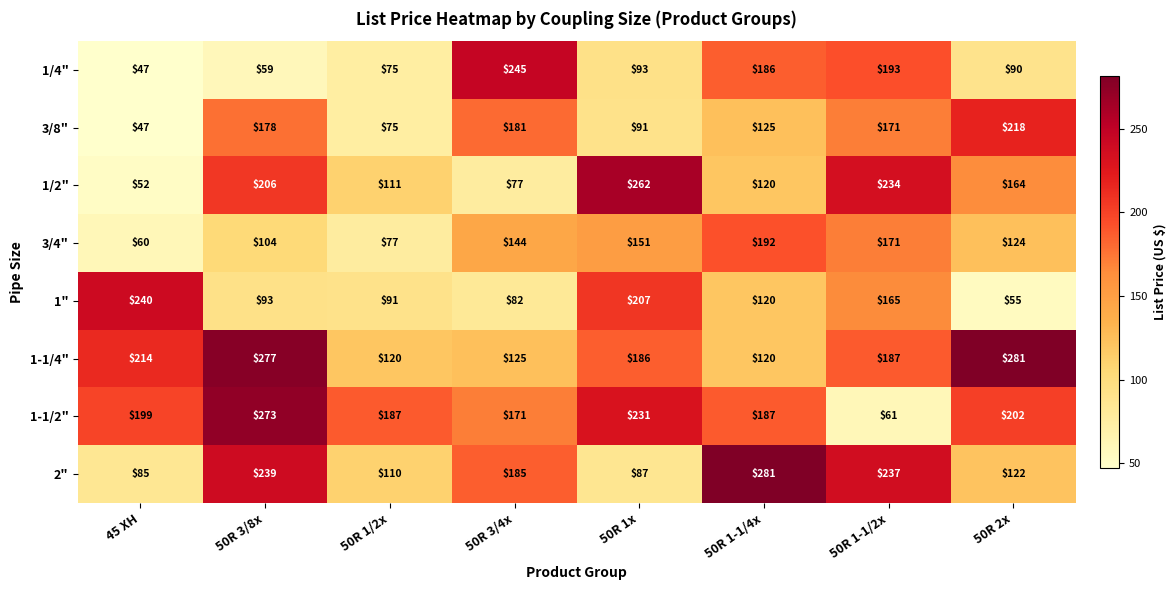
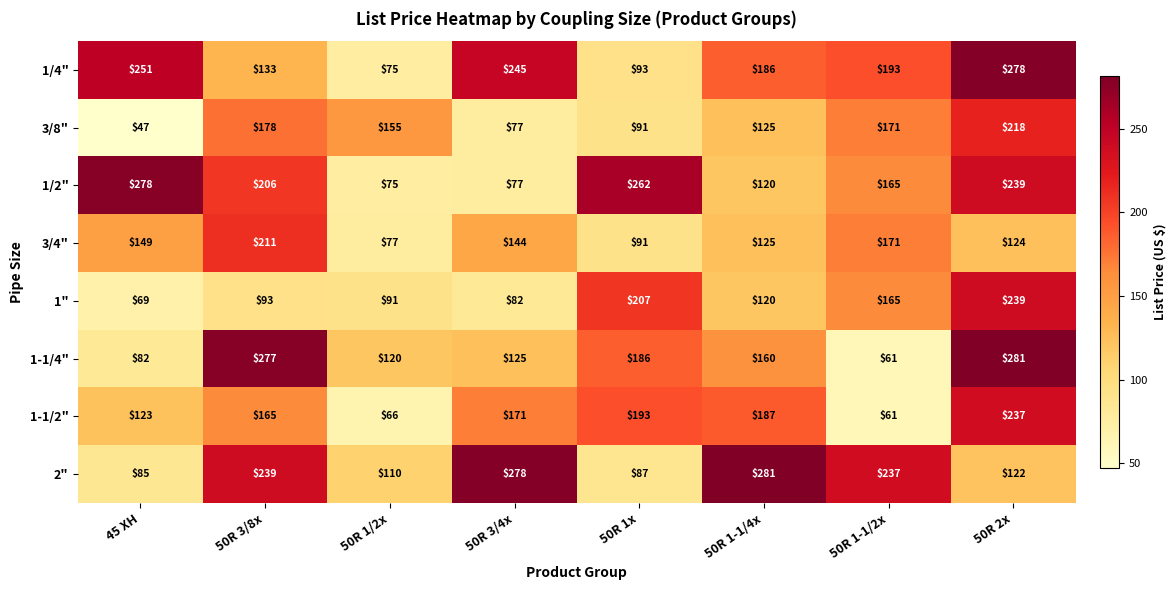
  {
    "1/4\"": {
-     "45 XH": "$47",
-     "50R 3/8x": "$59",
+     "45 XH": "$251",
+     "50R 3/8x": "$133",
      "50R 1/2x": "$75",
      "50R 3/4x": "$245",
      "50R 1x": "$93",
      "50R 1-1/4x": "$186",
      "50R 1-1/2x": "$193",
-     "50R 2x": "$90"
+     "50R 2x": "$278"
    },
    "3/8\"": {
      "45 XH": "$47",
      "50R 3/8x": "$178",
-     "50R 1/2x": "$75",
-     "50R 3/4x": "$181",
+     "50R 1/2x": "$155",
+     "50R 3/4x": "$77",
      "50R 1x": "$91",
      "50R 1-1/4x": "$125",
      "50R 1-1/2x": "$171",
      "50R 2x": "$218"
    },
    "1/2\"": {
-     "45 XH": "$52",
+     "45 XH": "$278",
      "50R 3/8x": "$206",
-     "50R 1/2x": "$111",
+     "50R 1/2x": "$75",
      "50R 3/4x": "$77",
      "50R 1x": "$262",
      "50R 1-1/4x": "$120",
-     "50R 1-1/2x": "$234",
-     "50R 2x": "$164"
+     "50R 1-1/2x": "$165",
+     "50R 2x": "$239"
    },
    "3/4\"": {
-     "45 XH": "$60",
-     "50R 3/8x": "$104",
+     "45 XH": "$149",
+     "50R 3/8x": "$211",
      "50R 1/2x": "$77",
      "50R 3/4x": "$144",
-     "50R 1x": "$151",
-     "50R 1-1/4x": "$192",
+     "50R 1x": "$91",
+     "50R 1-1/4x": "$125",
      "50R 1-1/2x": "$171",
      "50R 2x": "$124"
    },
    "1\"": {
-     "45 XH": "$240",
+     "45 XH": "$69",
      "50R 3/8x": "$93",
      "50R 1/2x": "$91",
      "50R 3/4x": "$82",
      "50R 1x": "$207",
      "50R 1-1/4x": "$120",
      "50R 1-1/2x": "$165",
-     "50R 2x": "$55"
+     "50R 2x": "$239"
    },
    "1-1/4\"": {
-     "45 XH": "$214",
+     "45 XH": "$82",
      "50R 3/8x": "$277",
      "50R 1/2x": "$120",
      "50R 3/4x": "$125",
      "50R 1x": "$186",
-     "50R 1-1/4x": "$120",
-     "50R 1-1/2x": "$187",
+     "50R 1-1/4x": "$160",
+     "50R 1-1/2x": "$61",
      "50R 2x": "$281"
    },
    "1-1/2\"": {
-     "45 XH": "$199",
-     "50R 3/8x": "$273",
-     "50R 1/2x": "$187",
+     "45 XH": "$123",
+     "50R 3/8x": "$165",
+     "50R 1/2x": "$66",
      "50R 3/4x": "$171",
-     "50R 1x": "$231",
+     "50R 1x": "$193",
      "50R 1-1/4x": "$187",
      "50R 1-1/2x": "$61",
-     "50R 2x": "$202"
+     "50R 2x": "$237"
    },
    "2\"": {
      "45 XH": "$85",
      "50R 3/8x": "$239",
      "50R 1/2x": "$110",
-     "50R 3/4x": "$185",
+     "50R 3/4x": "$278",
      "50R 1x": "$87",
      "50R 1-1/4x": "$281",
      "50R 1-1/2x": "$237",
      "50R 2x": "$122"
    }
  }
